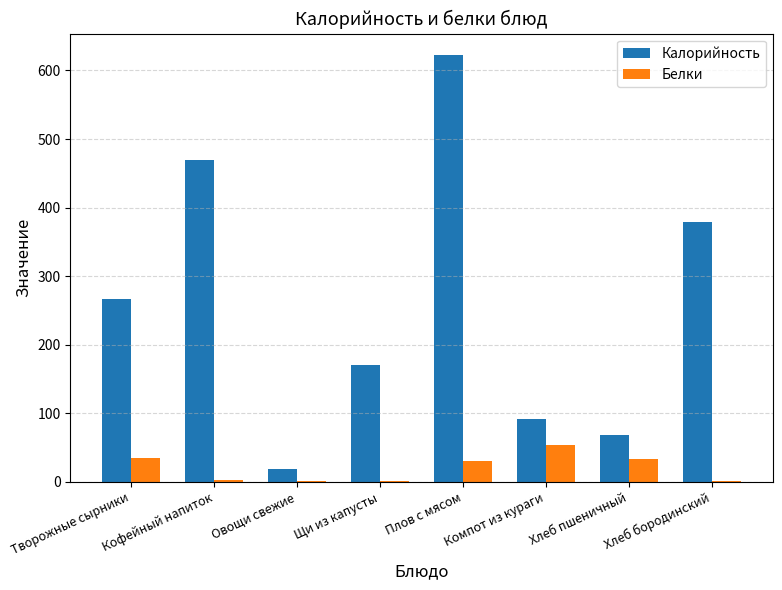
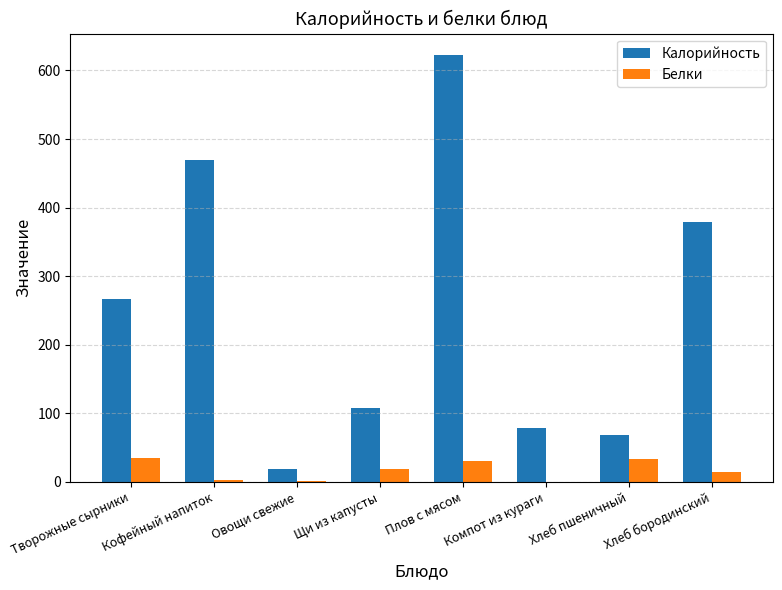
  {
    "Калорийность": {
      "Творожные сырники": 270,
      "Кофейный напиток": 470,
      "Овощи свежие": 20,
-     "Щи из капусты": 170,
+     "Щи из капусты": 110,
      "Плов с мясом": 620,
-     "Компот из кураги": 90,
+     "Компот из кураги": 80,
      "Хлеб пшеничный": 70,
      "Хлеб бородинский": 380
    },
    "Белки": {
      "Творожные сырники": 30,
-     "Щи из капусты": 0,
+     "Щи из капусты": 20,
      "Плов с мясом": 30,
-     "Компот из кураги": 50,
+     "Компот из кураги": 0,
      "Хлеб пшеничный": 30,
-     "Хлеб бородинский": 0
+     "Хлеб бородинский": 20
    }
  }
